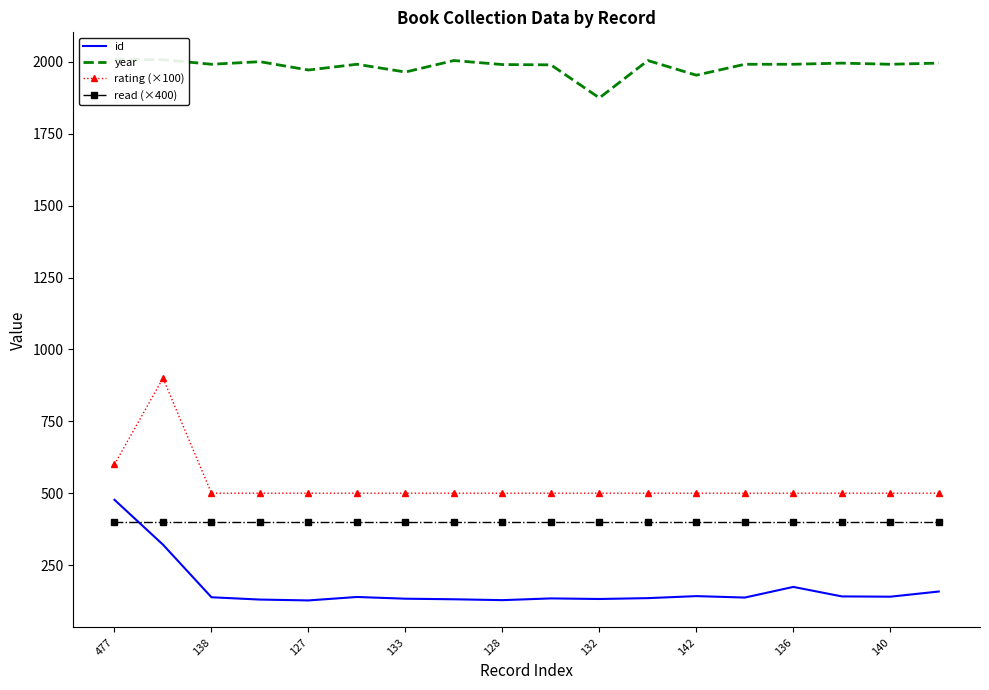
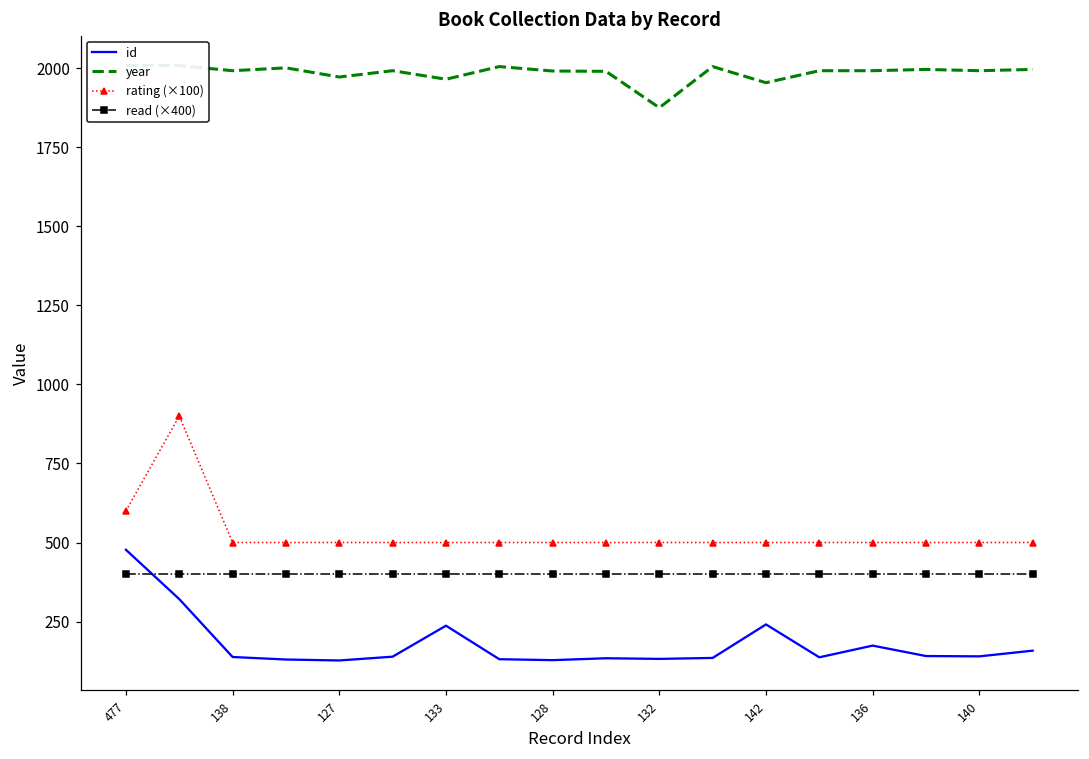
  {
    "id": {
      "477": 480,
      "138": 140,
      "127": 130,
-     "133": 130,
+     "133": 240,
      "128": 130,
      "132": 130,
-     "142": 140,
+     "142": 240,
      "136": 170,
      "140": 140
    },
    "year": {
      "138": 1990,
      "127": 1970,
      "133": 1970,
      "128": 1990,
      "132": 1880,
      "142": 1950,
      "136": 1990,
      "140": 1990
    },
    "rating (×100)": {
      "477": 600,
      "138": 500,
      "127": 500,
      "133": 500,
      "128": 500,
      "132": 500,
      "142": 500,
      "136": 500,
      "140": 500
    },
    "read (×400)": {
      "477": 400,
      "138": 400,
      "127": 400,
      "133": 400,
      "128": 400,
      "132": 400,
      "142": 400,
      "136": 400,
      "140": 400
    }
  }
